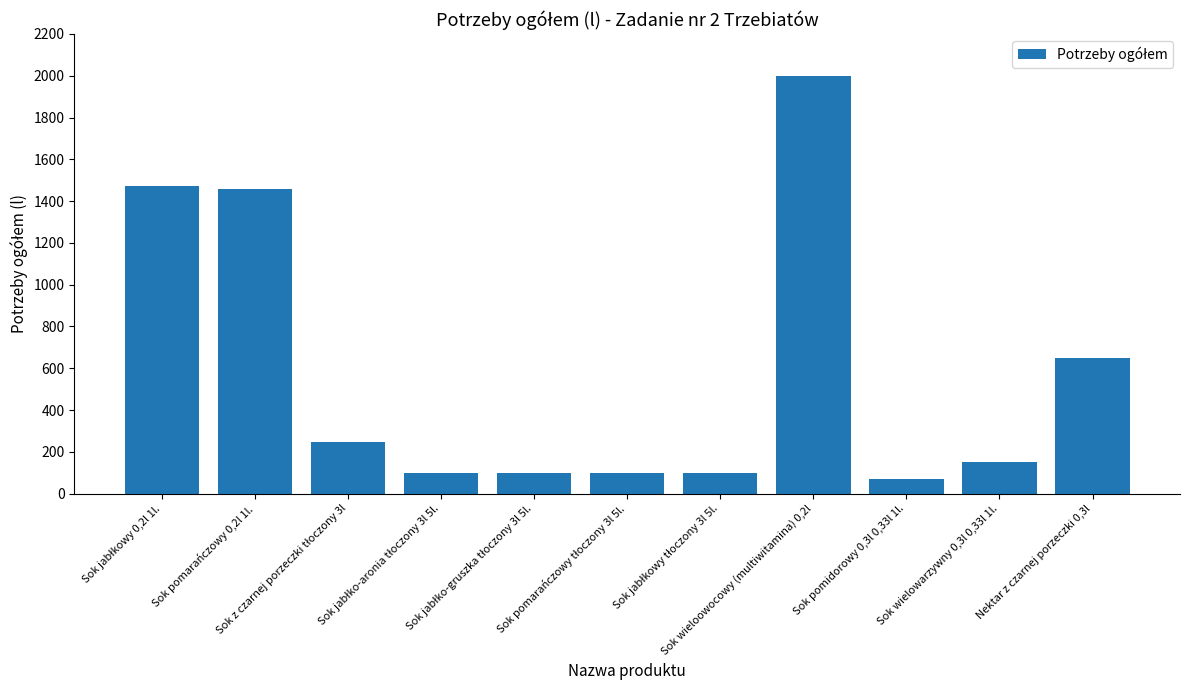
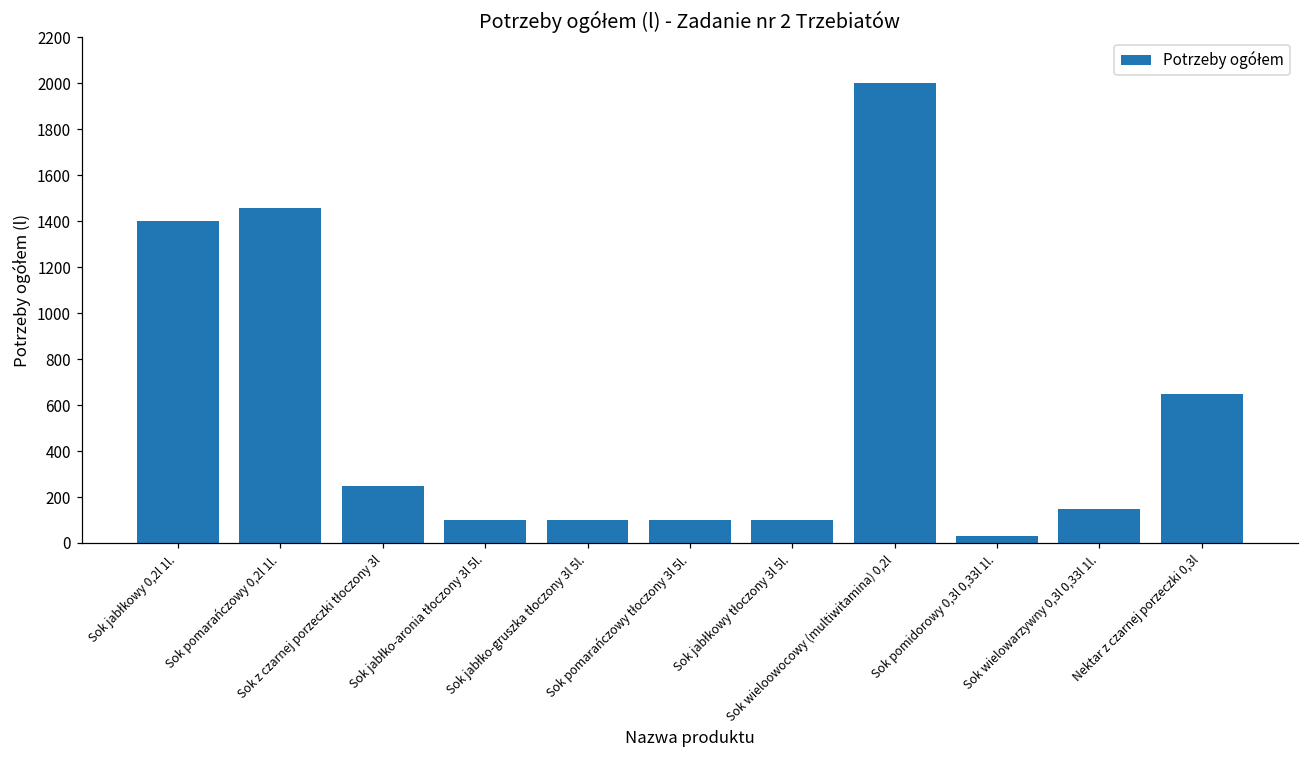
  {
-   "Sok jabłkowy 0,2l 1l.": 1470,
+   "Sok jabłkowy 0,2l 1l.": 1400,
    "Sok pomarańczowy 0,2l 1l.": 1460,
    "Sok z czarnej porzeczki tłoczony 3l": 250,
    "Sok jabłko-aronia tłoczony 3l 5l.": 100,
    "Sok jabłko-gruszka tłoczony 3l 5l.": 100,
    "Sok pomarańczowy tłoczony 3l 5l.": 100,
    "Sok jabłkowy tłoczony 3l 5l.": 100,
    "Sok wieloowocowy (multiwitamina) 0,2l": 2000,
-   "Sok pomidorowy 0,3l 0,33l 1l.": 70,
+   "Sok pomidorowy 0,3l 0,33l 1l.": 30,
    "Sok wielowarzywny 0,3l 0,33l 1l.": 150,
    "Nektar z czarnej porzeczki 0,3l": 650
  }
